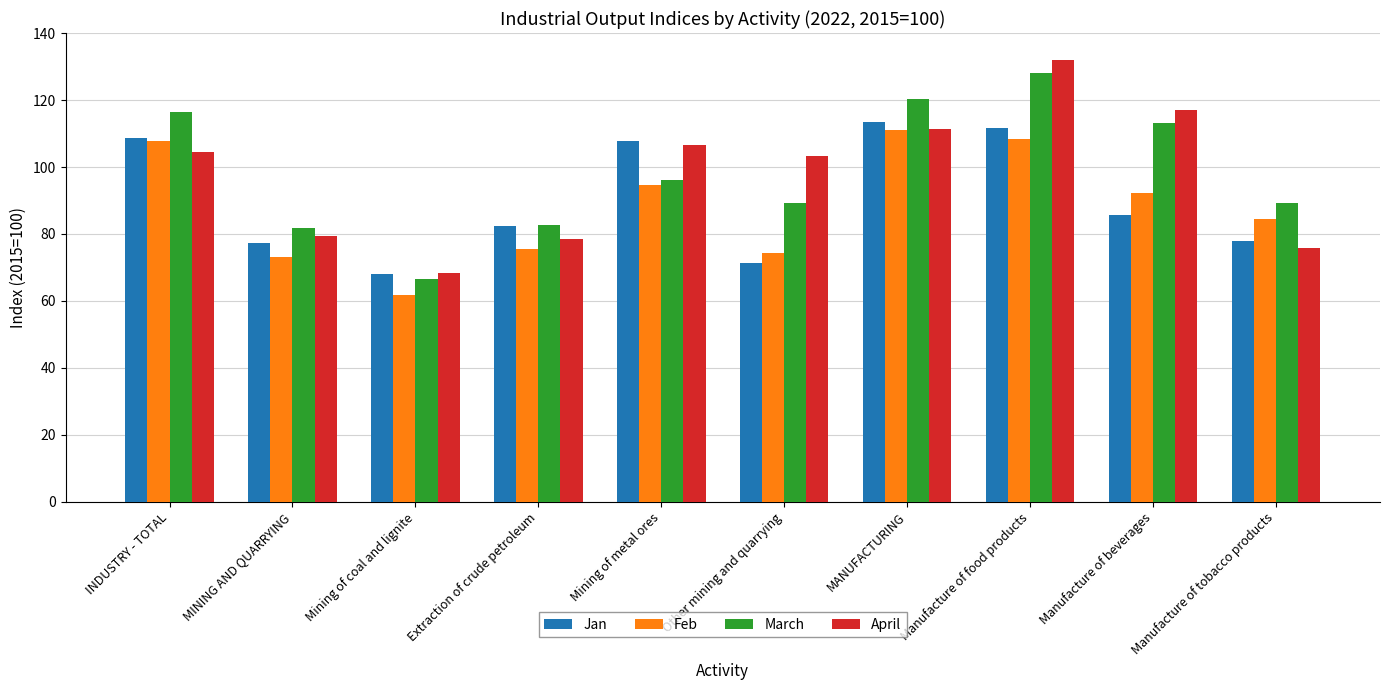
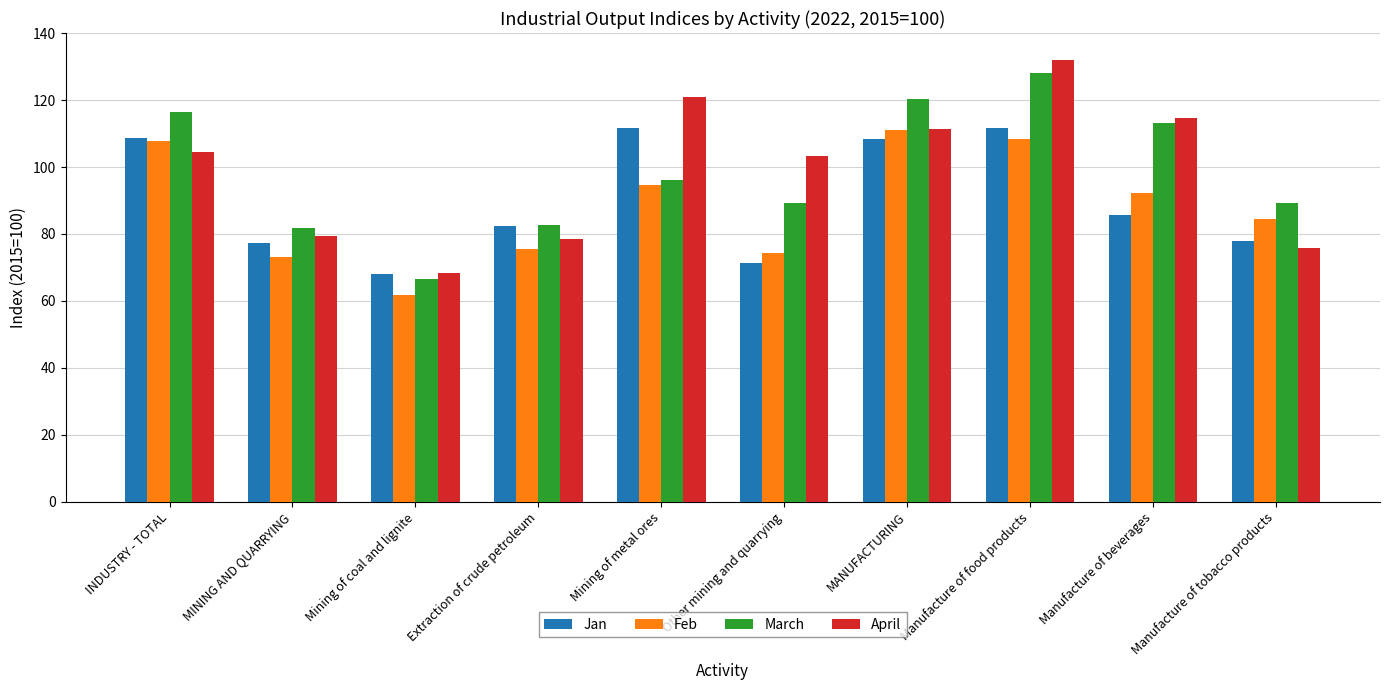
  {
    "Jan": {
      "INDUSTRY - TOTAL": 109,
      "MINING AND QUARRYING": 77,
      "Mining of coal and lignite": 68,
      "Extraction of crude petroleum": 82,
-     "Mining of metal ores": 108,
+     "Mining of metal ores": 112,
      "Other mining and quarrying": 71,
-     "MANUFACTURING": 114,
+     "MANUFACTURING": 108,
      "Manufacture of food products": 112,
      "Manufacture of beverages": 86,
      "Manufacture of tobacco products": 78
    },
    "Feb": {
      "INDUSTRY - TOTAL": 108,
      "MINING AND QUARRYING": 73,
      "Mining of coal and lignite": 62,
      "Extraction of crude petroleum": 76,
      "Mining of metal ores": 95,
      "Other mining and quarrying": 74,
      "MANUFACTURING": 111,
      "Manufacture of food products": 108,
      "Manufacture of beverages": 92,
      "Manufacture of tobacco products": 85
    },
    "March": {
      "INDUSTRY - TOTAL": 116,
      "MINING AND QUARRYING": 82,
      "Mining of coal and lignite": 67,
      "Extraction of crude petroleum": 83,
      "Mining of metal ores": 96,
      "Other mining and quarrying": 89,
      "MANUFACTURING": 120,
      "Manufacture of food products": 128,
      "Manufacture of beverages": 113,
      "Manufacture of tobacco products": 89
    },
    "April": {
      "INDUSTRY - TOTAL": 105,
      "MINING AND QUARRYING": 79,
      "Mining of coal and lignite": 68,
      "Extraction of crude petroleum": 79,
-     "Mining of metal ores": 107,
+     "Mining of metal ores": 121,
      "Other mining and quarrying": 103,
      "MANUFACTURING": 111,
      "Manufacture of food products": 132,
-     "Manufacture of beverages": 117,
+     "Manufacture of beverages": 115,
      "Manufacture of tobacco products": 76
    }
  }
